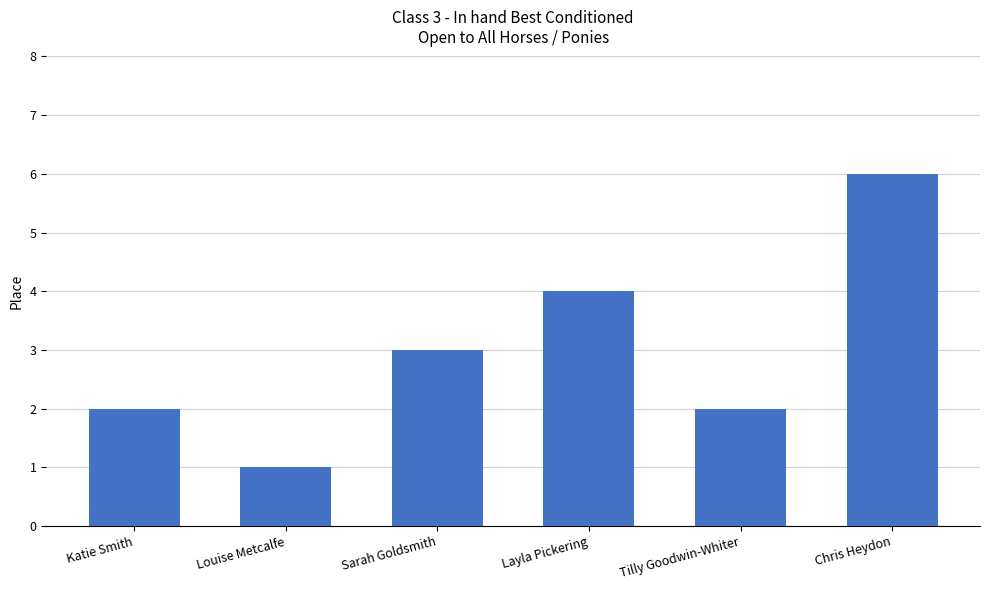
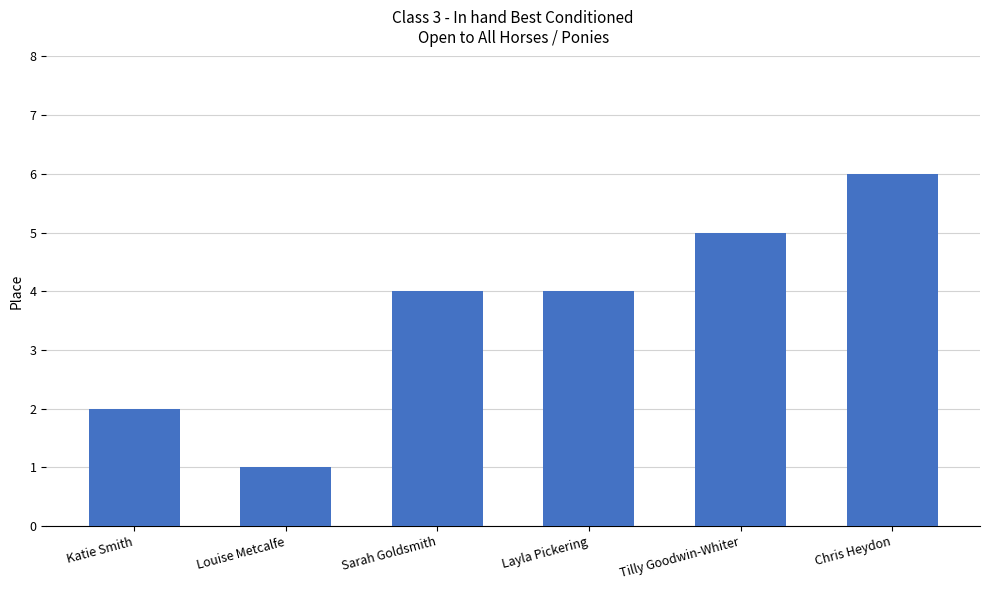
  {
    "Katie Smith": 2,
    "Louise Metcalfe": 1,
-   "Sarah Goldsmith": 3,
+   "Sarah Goldsmith": 4,
    "Layla Pickering": 4,
-   "Tilly Goodwin-Whiter": 2,
+   "Tilly Goodwin-Whiter": 5,
    "Chris Heydon": 6
  }
